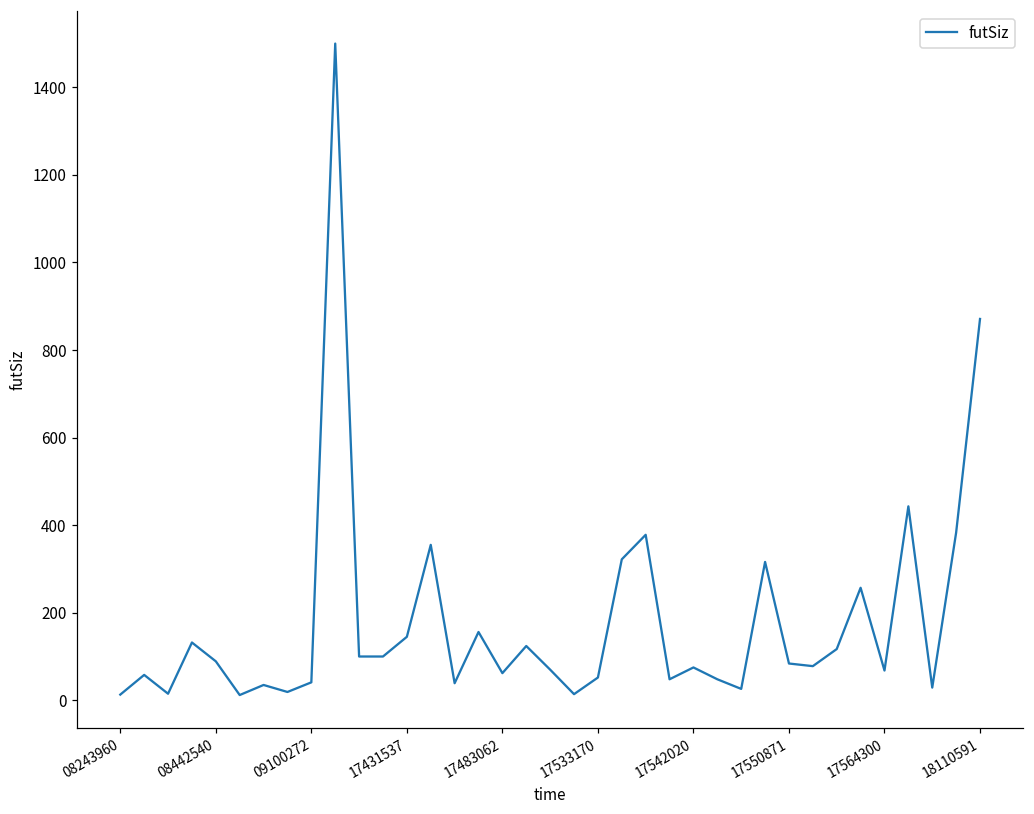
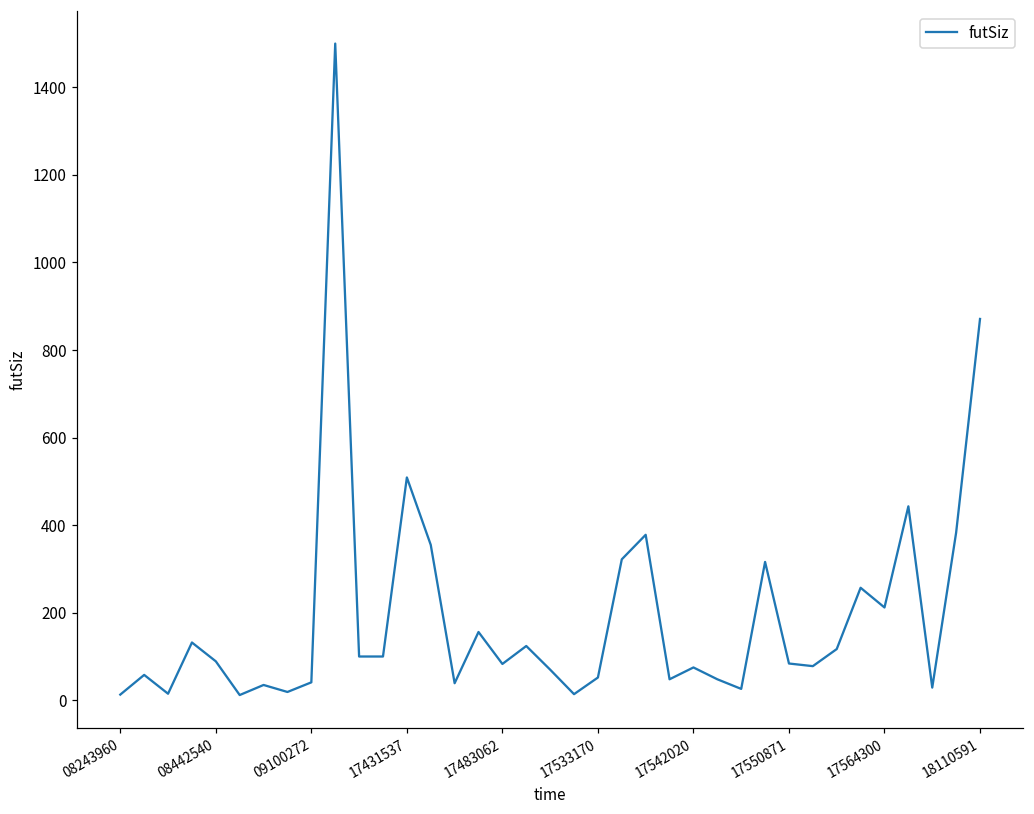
  {
    "08243960": 10,
    "08442540": 90,
    "09100272": 40,
-   "17431537": 150,
-   "17483062": 60,
+   "17431537": 510,
+   "17483062": 80,
    "17533170": 50,
    "17542020": 80,
    "17550871": 80,
-   "17564300": 70,
+   "17564300": 210,
    "18110591": 870
  }
